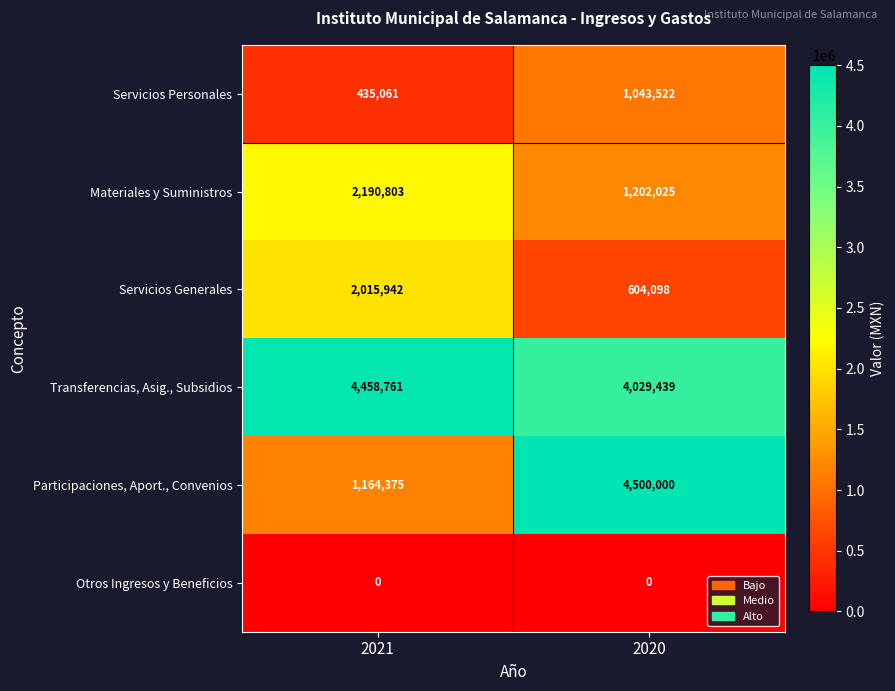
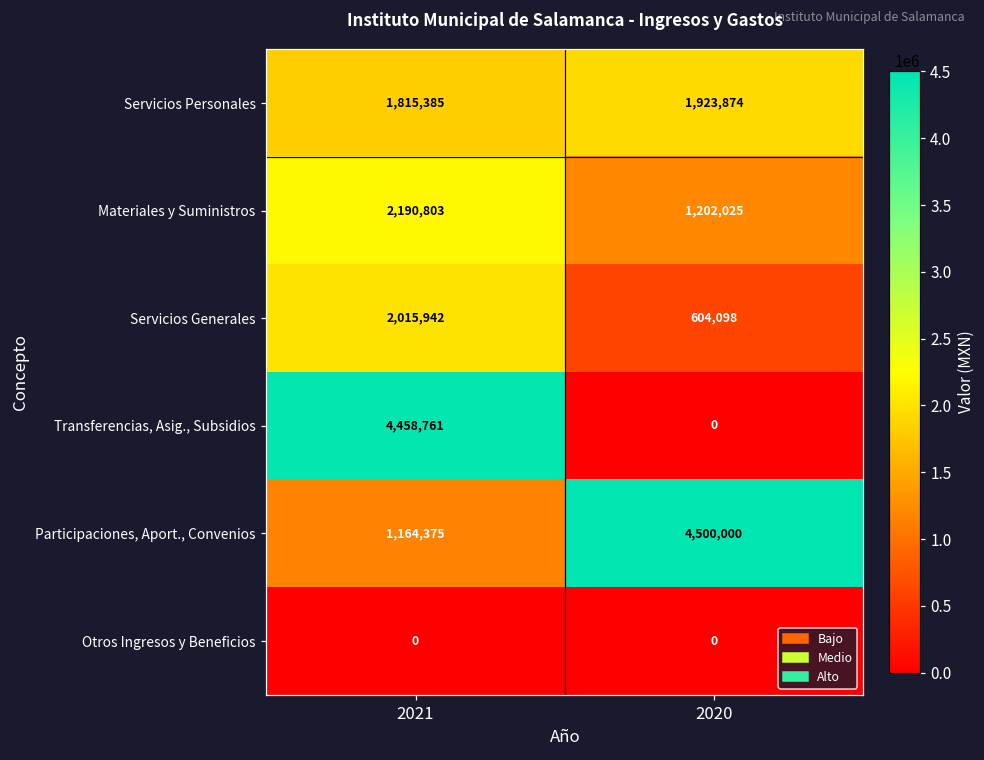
  {
    "Servicios Personales": {
-     "2021": "435,061",
-     "2020": "1,043,522"
+     "2021": "1,815,385",
+     "2020": "1,923,874"
    },
    "Materiales y Suministros": {
      "2021": "2,190,803",
      "2020": "1,202,025"
    },
    "Servicios Generales": {
      "2021": "2,015,942",
      "2020": "604,098"
    },
    "Transferencias, Asig., Subsidios": {
      "2021": "4,458,761",
-     "2020": "4,029,439"
+     "2020": "0"
    },
    "Participaciones, Aport., Convenios": {
      "2021": "1,164,375",
      "2020": "4,500,000"
    },
    "Otros Ingresos y Beneficios": {
      "2021": "0",
      "2020": "0"
    }
  }
